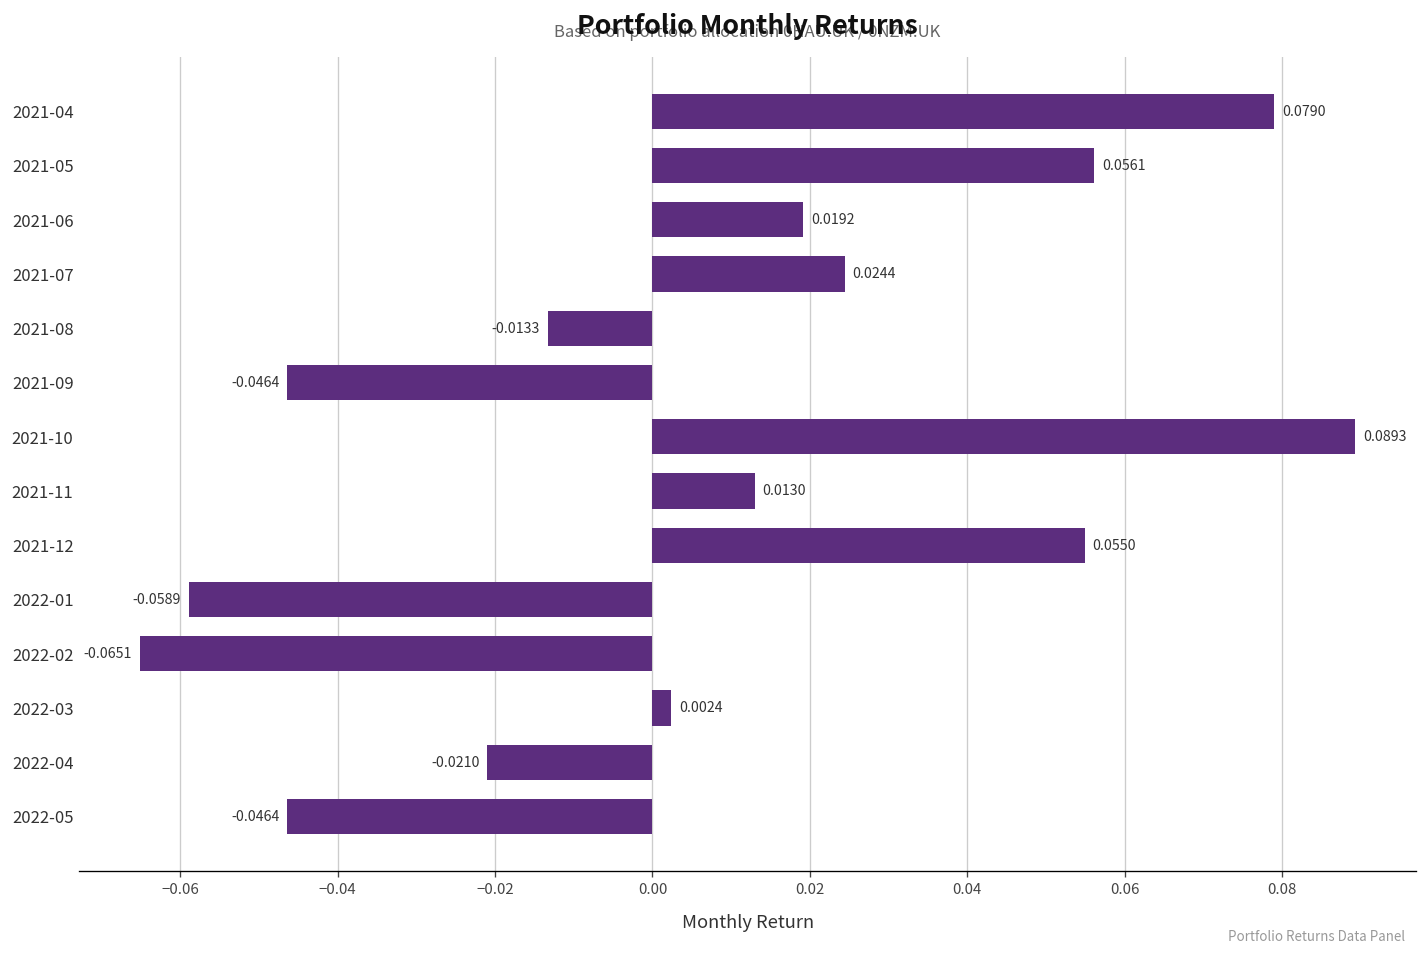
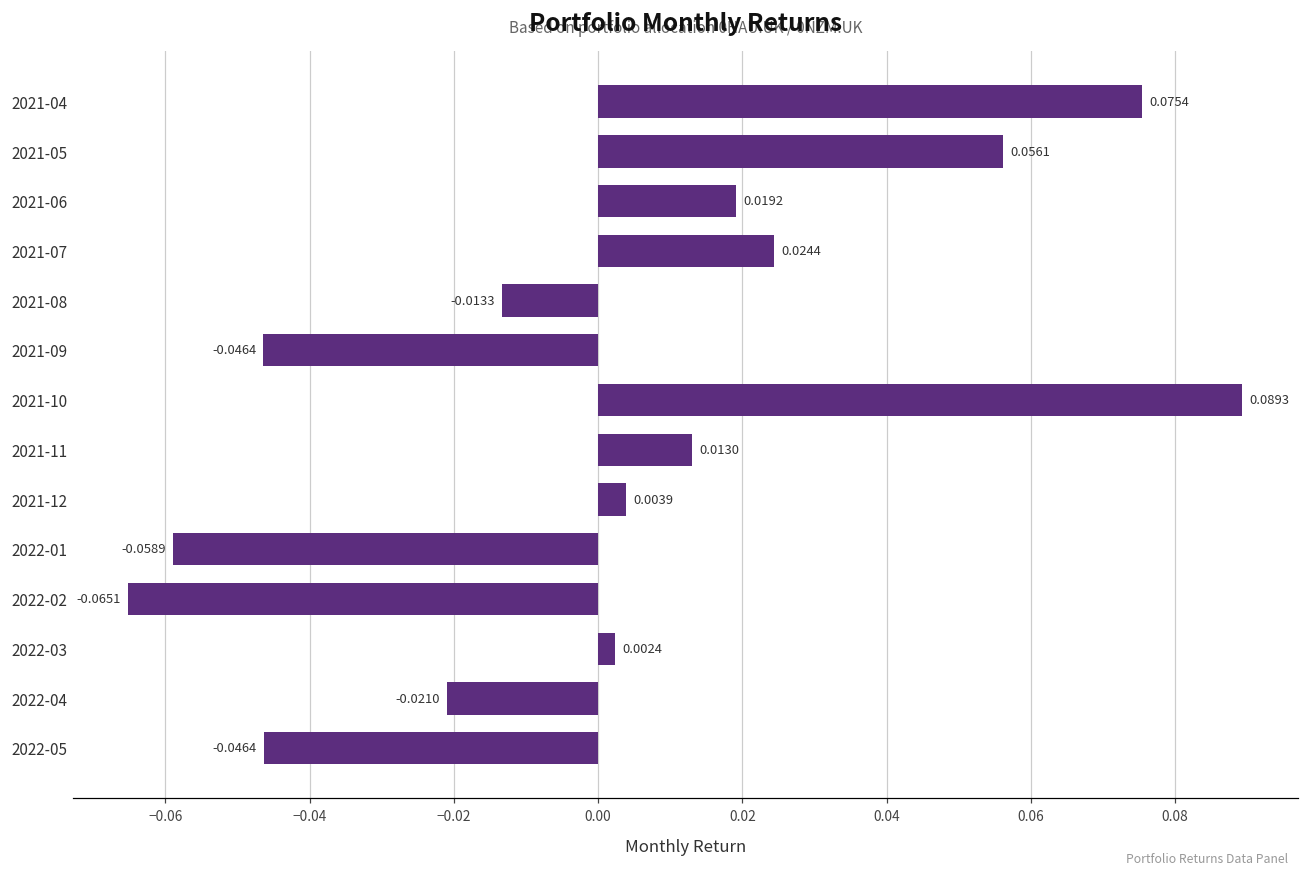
  {
-   "2021-04": 0.0790,
+   "2021-04": 0.0754,
    "2021-05": 0.0561,
    "2021-06": 0.0192,
    "2021-07": 0.0244,
    "2021-08": -0.0133,
    "2021-09": -0.0464,
    "2021-10": 0.0893,
    "2021-11": 0.0130,
-   "2021-12": 0.0550,
+   "2021-12": 0.0039,
    "2022-01": -0.0589,
    "2022-02": -0.0651,
    "2022-03": 0.0024,
    "2022-04": -0.0210,
    "2022-05": -0.0464
  }
